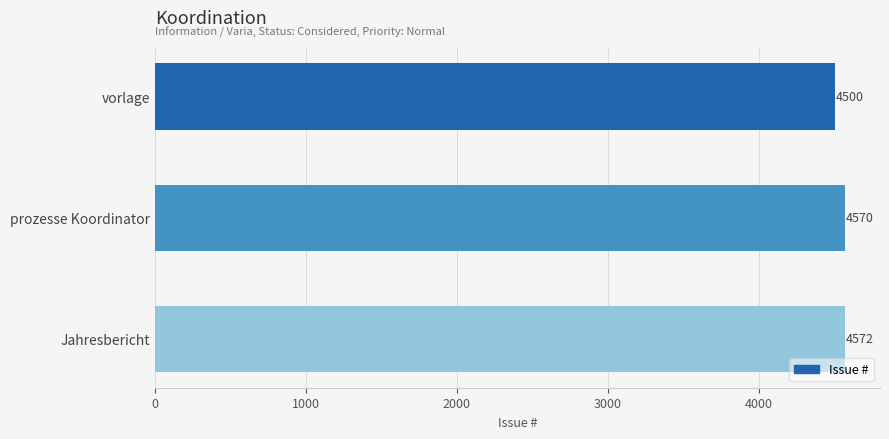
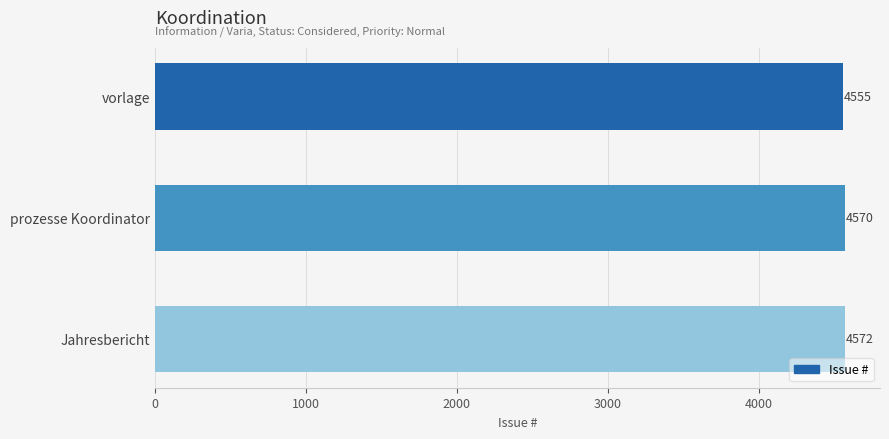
  {
-   "vorlage": 4500,
+   "vorlage": 4555,
    "prozesse Koordinator": 4570,
    "Jahresbericht": 4572
  }
